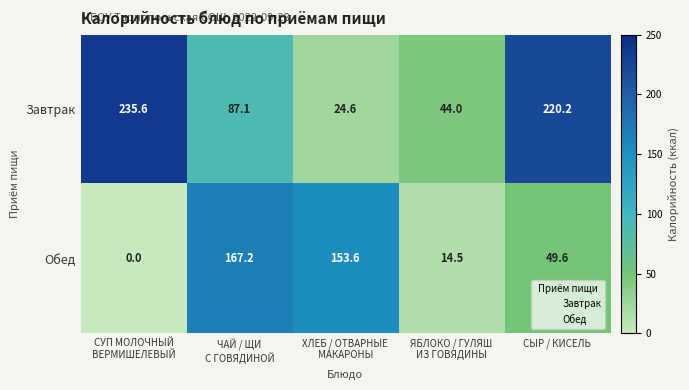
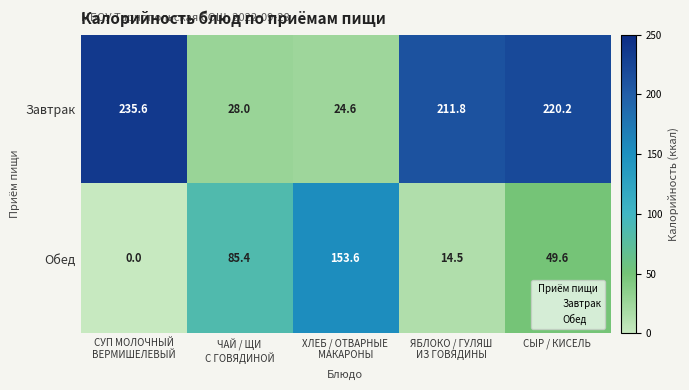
  {
    "Завтрак": {
      "СУП МОЛОЧНЫЙ ВЕРМИШЕЛЕВЫЙ": 235.6,
-     "ЧАЙ / ЩИ С ГОВЯДИНОЙ": 87.1,
+     "ЧАЙ / ЩИ С ГОВЯДИНОЙ": 28.0,
      "ХЛЕБ / ОТВАРНЫЕ МАКАРОНЫ": 24.6,
-     "ЯБЛОКО / ГУЛЯШ ИЗ ГОВЯДИНЫ": 44.0,
+     "ЯБЛОКО / ГУЛЯШ ИЗ ГОВЯДИНЫ": 211.8,
      "СЫР / КИСЕЛЬ": 220.2
    },
    "Обед": {
      "СУП МОЛОЧНЫЙ ВЕРМИШЕЛЕВЫЙ": 0.0,
-     "ЧАЙ / ЩИ С ГОВЯДИНОЙ": 167.2,
+     "ЧАЙ / ЩИ С ГОВЯДИНОЙ": 85.4,
      "ХЛЕБ / ОТВАРНЫЕ МАКАРОНЫ": 153.6,
      "ЯБЛОКО / ГУЛЯШ ИЗ ГОВЯДИНЫ": 14.5,
      "СЫР / КИСЕЛЬ": 49.6
    }
  }
